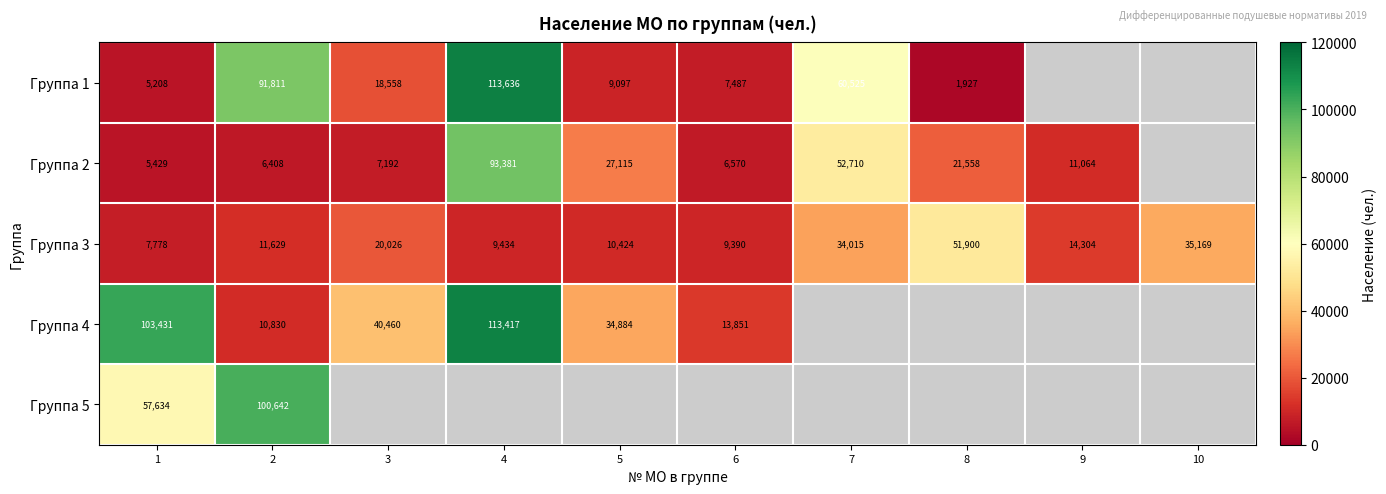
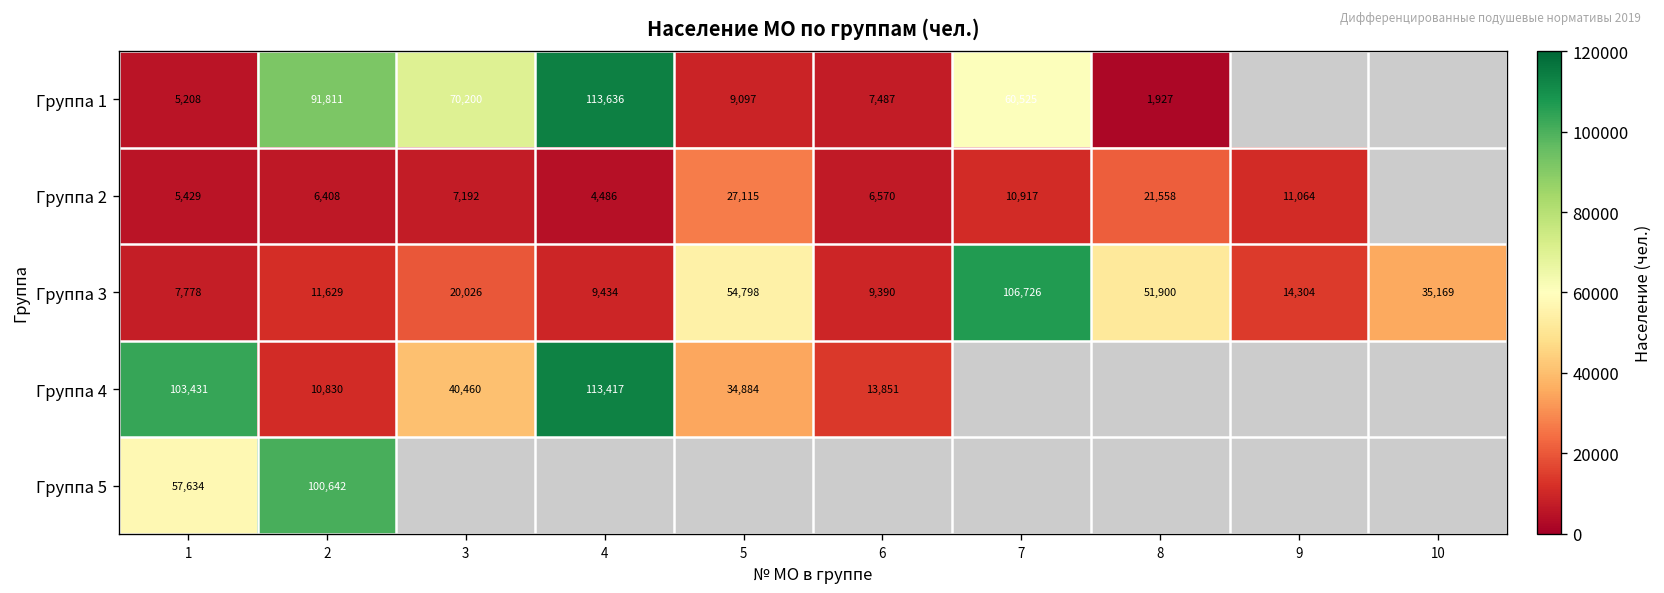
  {
    "Группа 1": {
      "1": "5,208",
      "2": "91,811",
-     "3": "18,558",
+     "3": "70,200",
      "4": "113,636",
      "5": "9,097",
      "6": "7,487",
      "7": "60,525",
      "8": "1,927"
    },
    "Группа 2": {
      "1": "5,429",
      "2": "6,408",
      "3": "7,192",
-     "4": "93,381",
+     "4": "4,486",
      "5": "27,115",
      "6": "6,570",
-     "7": "52,710",
+     "7": "10,917",
      "8": "21,558",
      "9": "11,064"
    },
    "Группа 3": {
      "1": "7,778",
      "2": "11,629",
      "3": "20,026",
      "4": "9,434",
-     "5": "10,424",
+     "5": "54,798",
      "6": "9,390",
-     "7": "34,015",
+     "7": "106,726",
      "8": "51,900",
      "9": "14,304",
      "10": "35,169"
    },
    "Группа 4": {
      "1": "103,431",
      "2": "10,830",
      "3": "40,460",
      "4": "113,417",
      "5": "34,884",
      "6": "13,851"
    },
    "Группа 5": {
      "1": "57,634",
      "2": "100,642"
    }
  }
